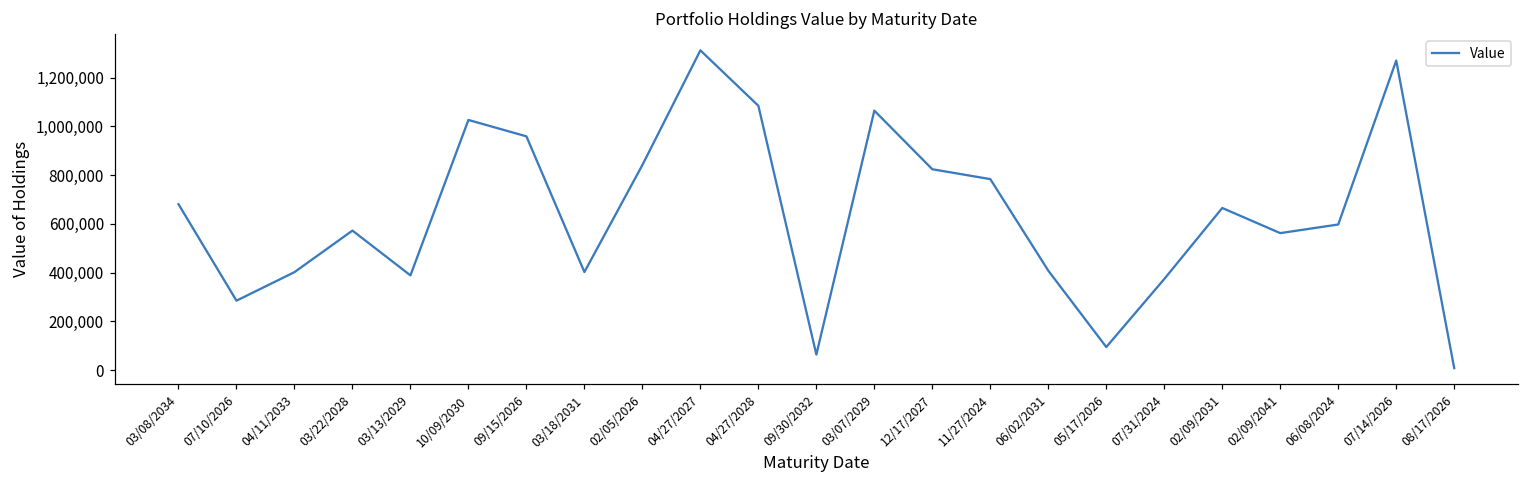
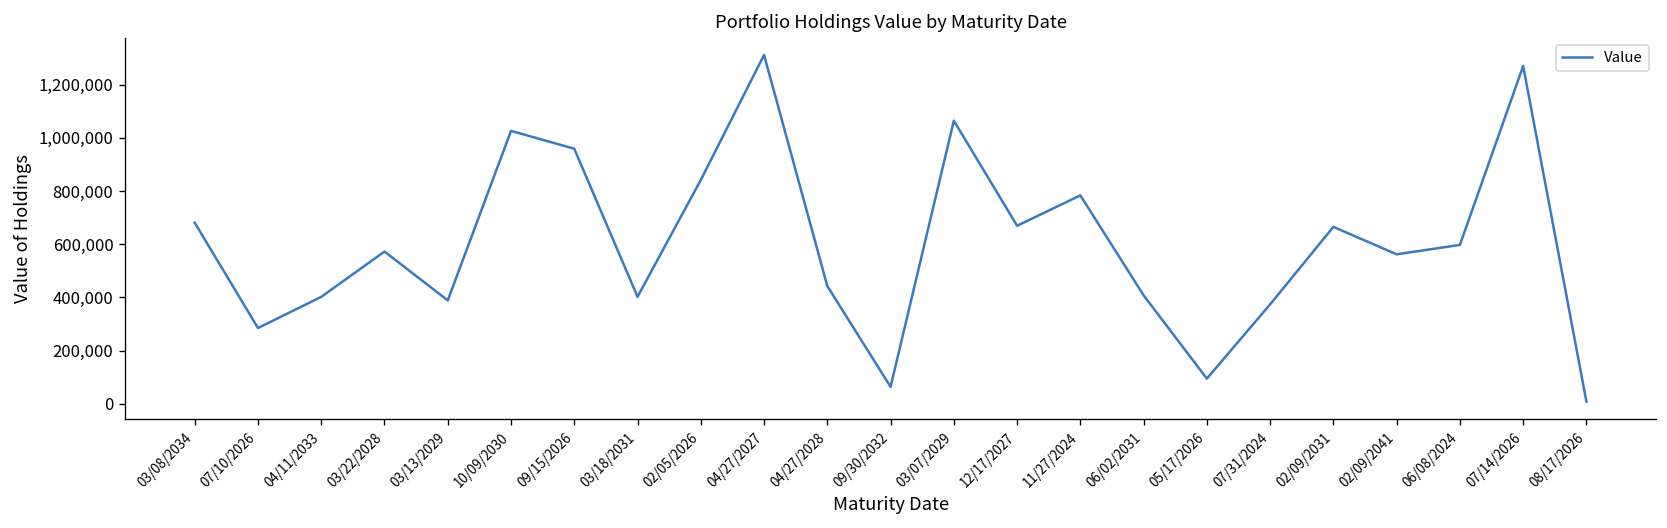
  {
    "03/08/2034": "680,000",
    "07/10/2026": "290,000",
    "04/11/2033": "400,000",
    "03/22/2028": "570,000",
    "03/13/2029": "390,000",
    "10/09/2030": "1,030,000",
    "09/15/2026": "960,000",
    "03/18/2031": "400,000",
    "02/05/2026": "840,000",
    "04/27/2027": "1,310,000",
-   "04/27/2028": "1,080,000",
+   "04/27/2028": "440,000",
    "09/30/2032": "60,000",
    "03/07/2029": "1,060,000",
-   "12/17/2027": "820,000",
+   "12/17/2027": "670,000",
    "11/27/2024": "780,000",
    "06/02/2031": "410,000",
    "05/17/2026": "90,000",
    "07/31/2024": "370,000",
    "02/09/2031": "670,000",
    "02/09/2041": "560,000",
    "06/08/2024": "600,000",
    "07/14/2026": "1,270,000",
    "08/17/2026": "10,000"
  }
